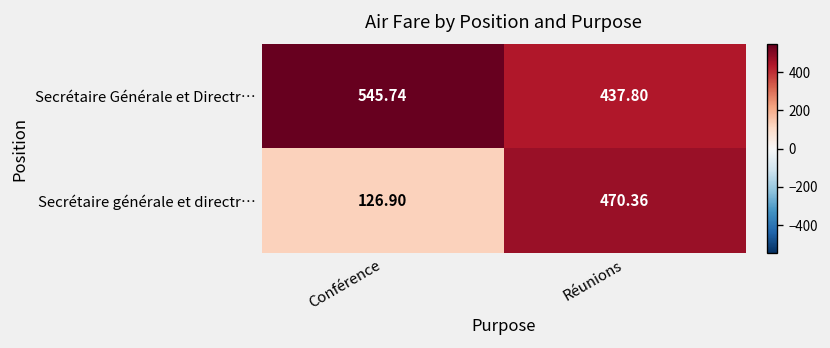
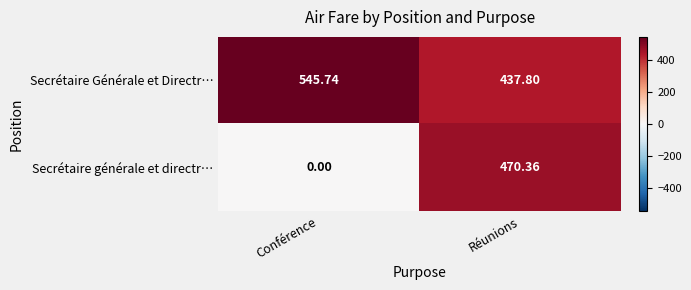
  {
    "Secrétaire Générale et Directr…": {
      "Conférence": 545.74,
      "Réunions": 437.80
    },
    "Secrétaire générale et directr…": {
-     "Conférence": 126.90,
+     "Conférence": 0.00,
      "Réunions": 470.36
    }
  }
